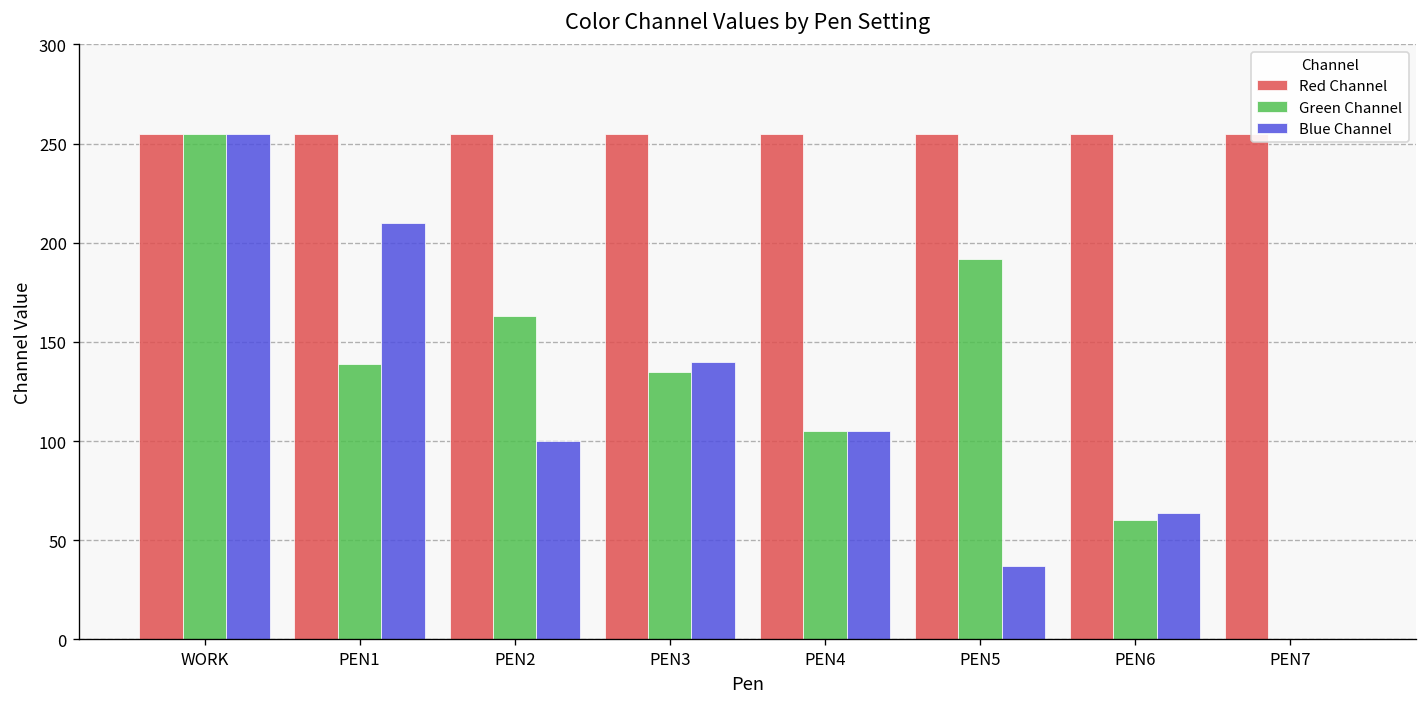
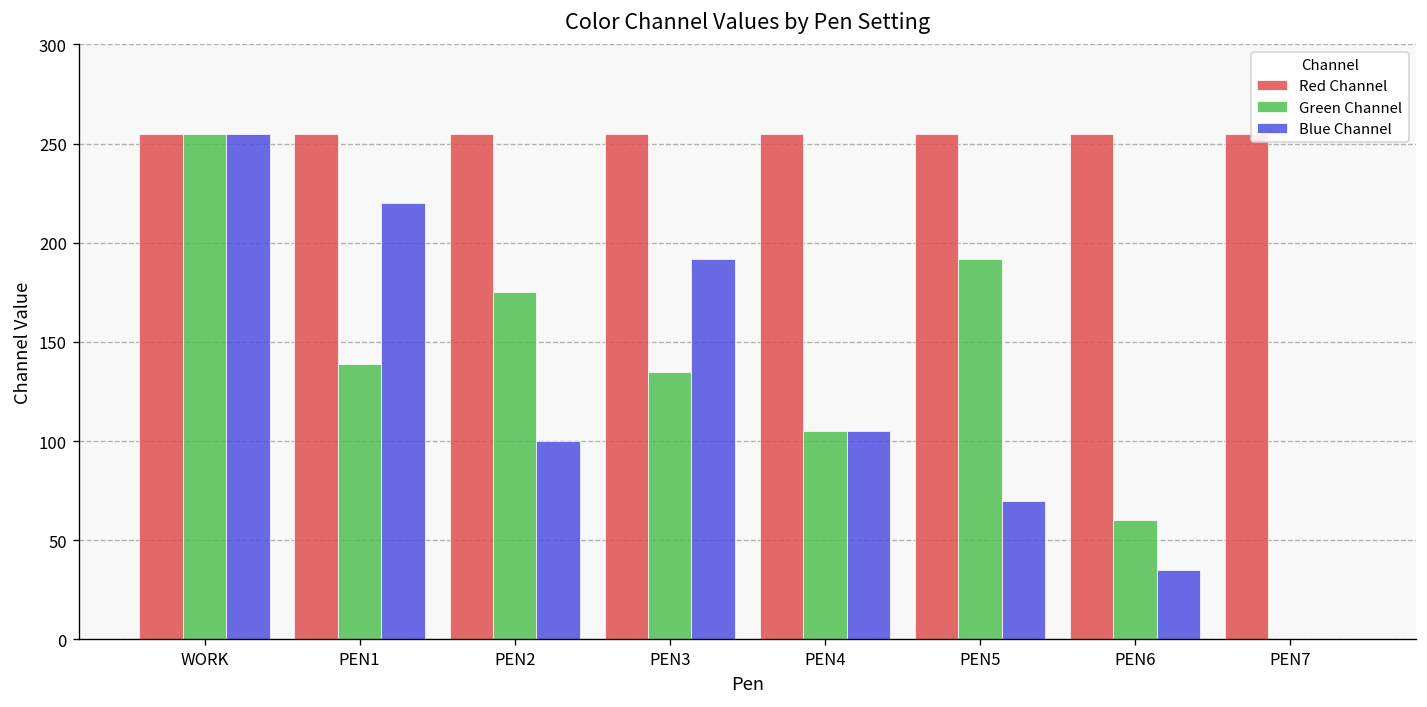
  {
    "Red Channel": {
      "WORK": 255,
      "PEN1": 255,
      "PEN2": 255,
      "PEN3": 255,
      "PEN4": 255,
      "PEN5": 255,
      "PEN6": 255,
      "PEN7": 255
    },
    "Green Channel": {
      "WORK": 255,
      "PEN1": 139,
-     "PEN2": 163,
+     "PEN2": 175,
      "PEN3": 135,
      "PEN4": 105,
      "PEN5": 192,
      "PEN6": 60,
      "PEN7": 0
    },
    "Blue Channel": {
      "WORK": 255,
-     "PEN1": 210,
+     "PEN1": 220,
      "PEN2": 100,
-     "PEN3": 140,
+     "PEN3": 192,
      "PEN4": 105,
-     "PEN5": 37,
-     "PEN6": 64,
+     "PEN5": 70,
+     "PEN6": 35,
      "PEN7": 0
    }
  }
